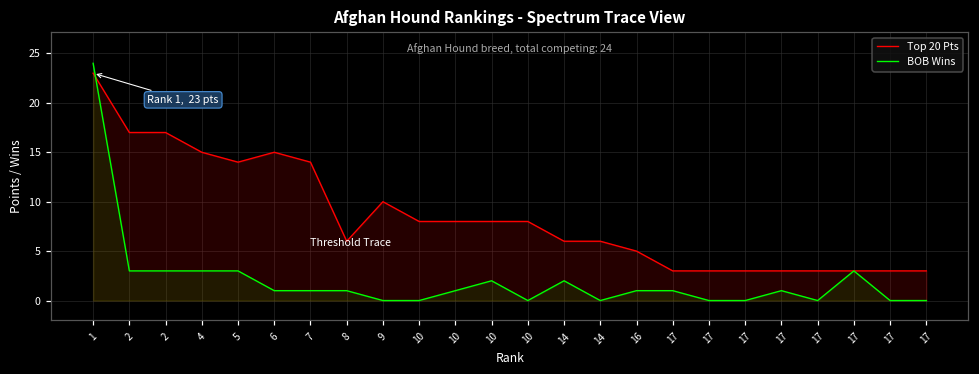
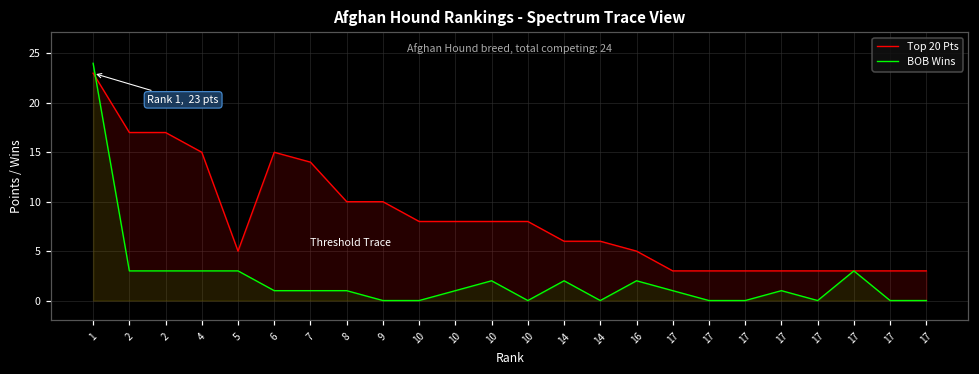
  {
    "Top 20 Pts": {
      "4": 15,
-     "5": 14,
+     "5": 5,
      "6": 15,
      "7": 14,
-     "8": 6,
+     "8": 10,
      "9": 10,
      "16": 5
    },
    "BOB Wins": {
      "1": 24,
      "4": 3,
      "5": 3,
      "6": 1,
      "7": 1,
      "8": 1,
      "9": 0,
-     "16": 1
+     "16": 2
    }
  }
